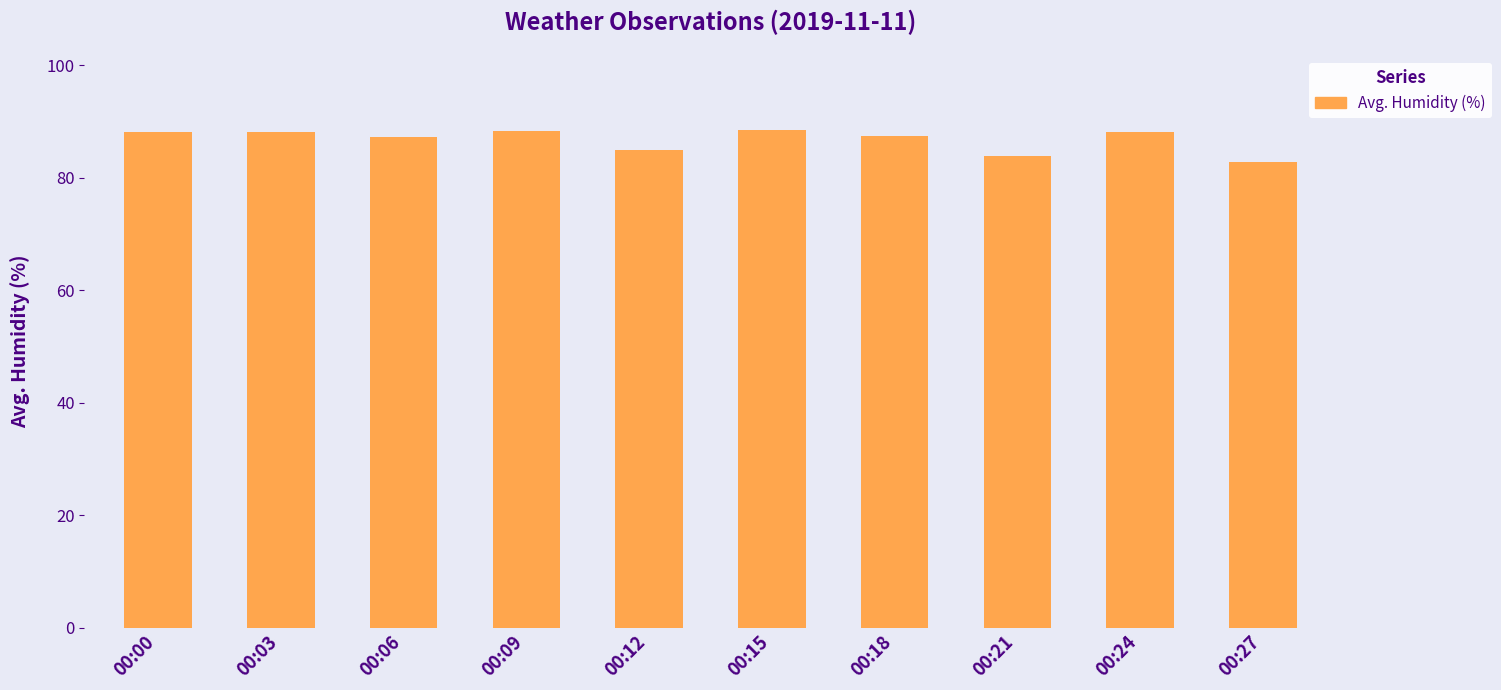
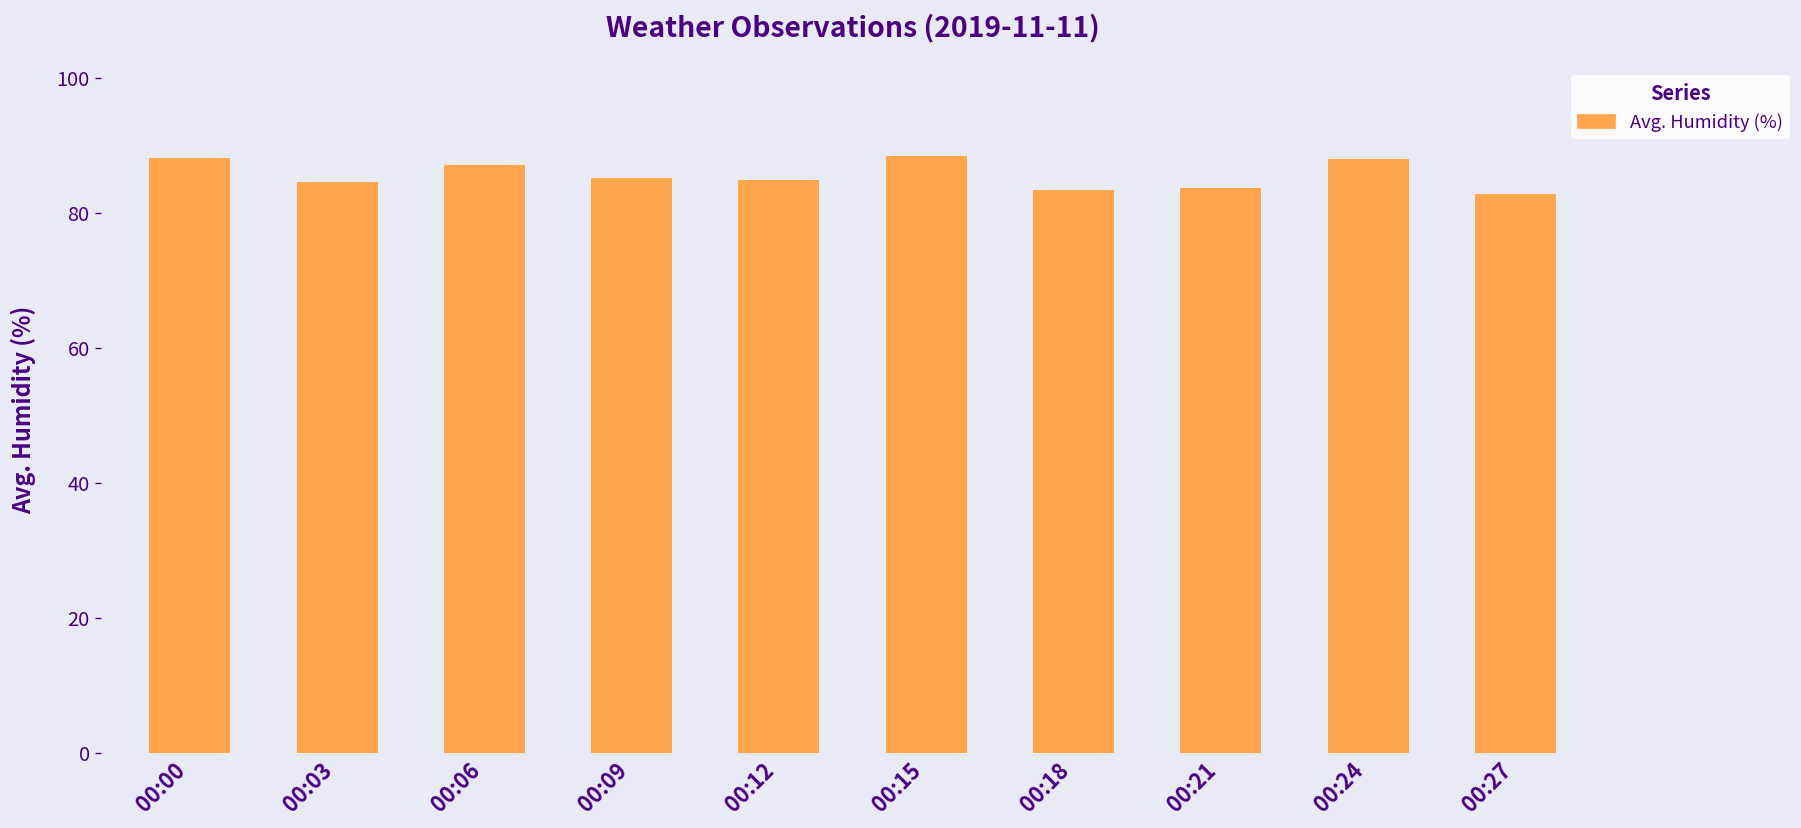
  {
    "00:00": 88,
-   "00:03": 88,
+   "00:03": 85,
    "00:06": 87,
-   "00:09": 88,
+   "00:09": 85,
    "00:12": 85,
    "00:15": 89,
-   "00:18": 88,
+   "00:18": 83,
    "00:21": 84,
    "00:24": 88,
    "00:27": 83
  }
